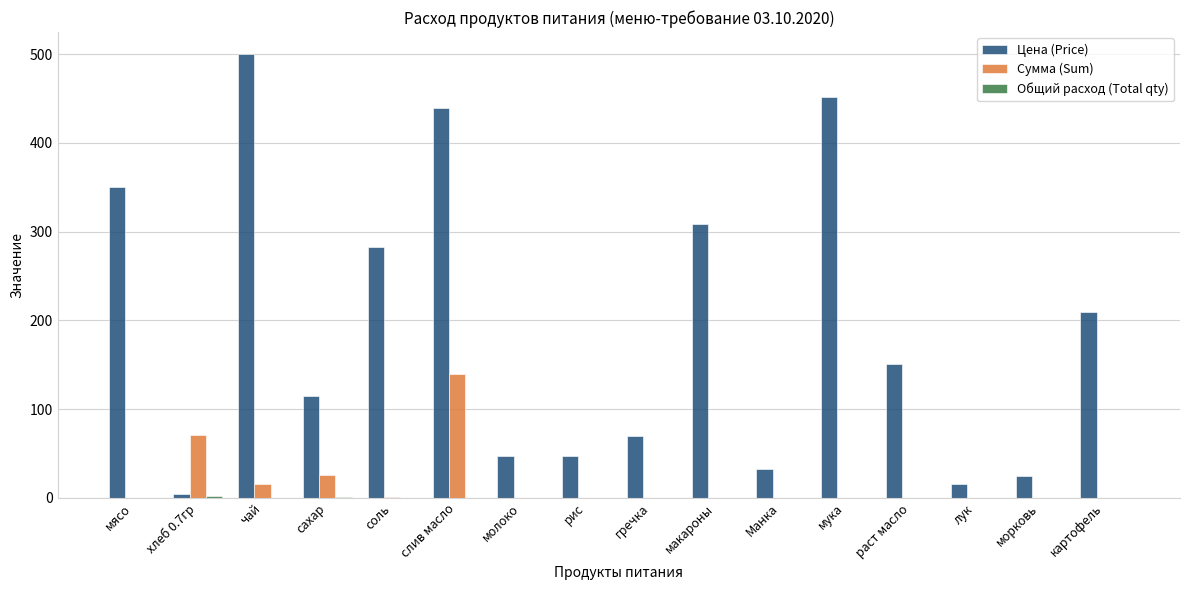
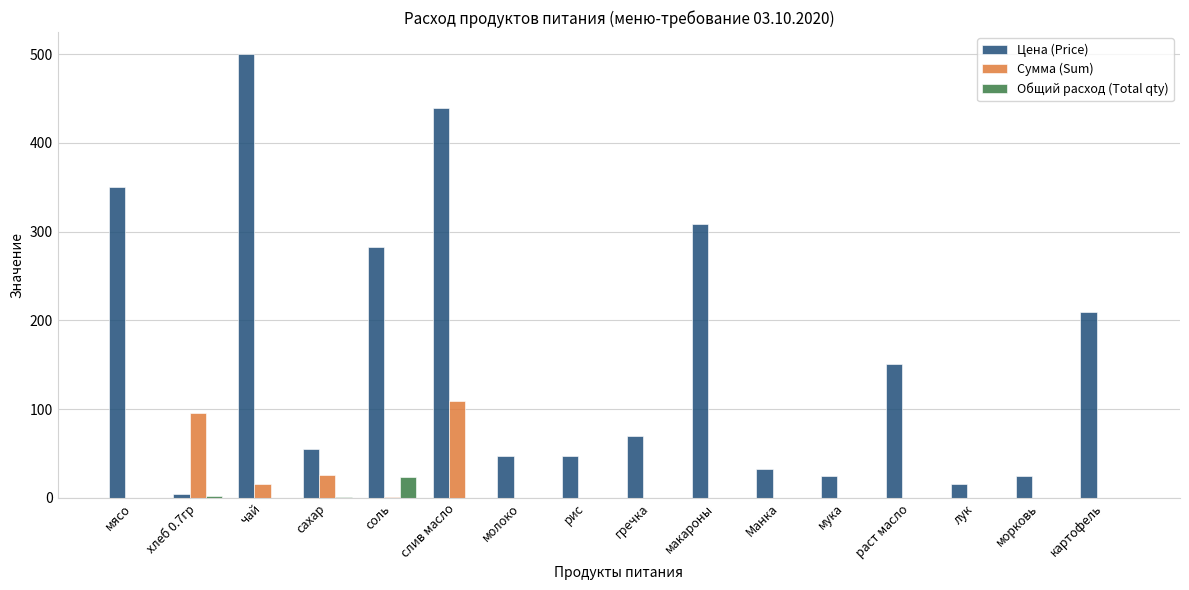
  {
    "Цена (Price)": {
      "мясо": 350,
      "хлеб 0.7гр": 0,
      "чай": 500,
-     "сахар": 120,
+     "сахар": 60,
      "соль": 280,
      "слив масло": 440,
      "молоко": 50,
      "рис": 50,
      "гречка": 70,
      "макароны": 310,
      "Манка": 30,
-     "мука": 450,
+     "мука": 20,
      "раст масло": 150,
      "лук": 20,
      "морковь": 30,
      "картофель": 210
    },
    "Сумма (Sum)": {
      "мясо": 0,
-     "хлеб 0.7гр": 70,
+     "хлеб 0.7гр": 100,
      "чай": 20,
      "сахар": 30,
-     "слив масло": 140,
+     "слив масло": 110,
      "молоко": 0,
      "рис": 0,
      "гречка": 0,
      "макароны": 0,
      "Манка": 0,
      "мука": 0,
      "раст масло": 0,
      "лук": 0,
      "морковь": 0,
      "картофель": 0
    },
    "Общий расход (Total qty)": {
      "мясо": 0,
-     "соль": 0,
+     "соль": 20,
      "молоко": 0,
      "рис": 0,
      "гречка": 0,
      "макароны": 0,
      "Манка": 0,
      "мука": 0,
      "раст масло": 0,
      "лук": 0,
      "морковь": 0,
      "картофель": 0
    }
  }
